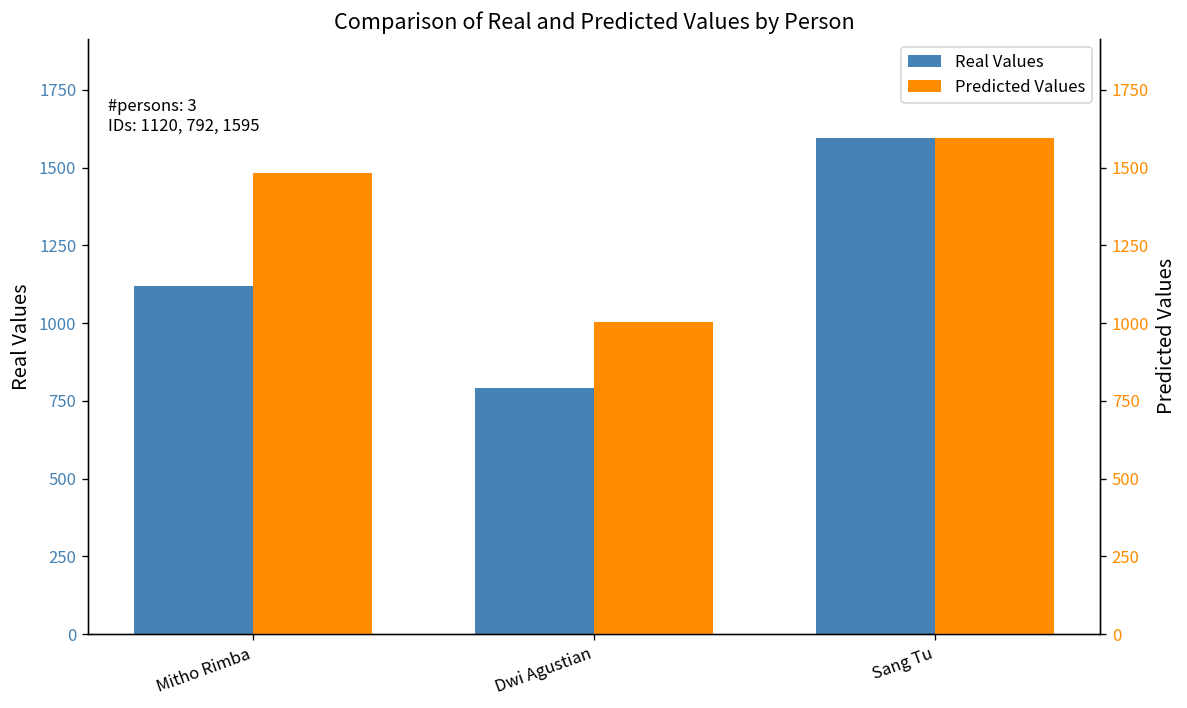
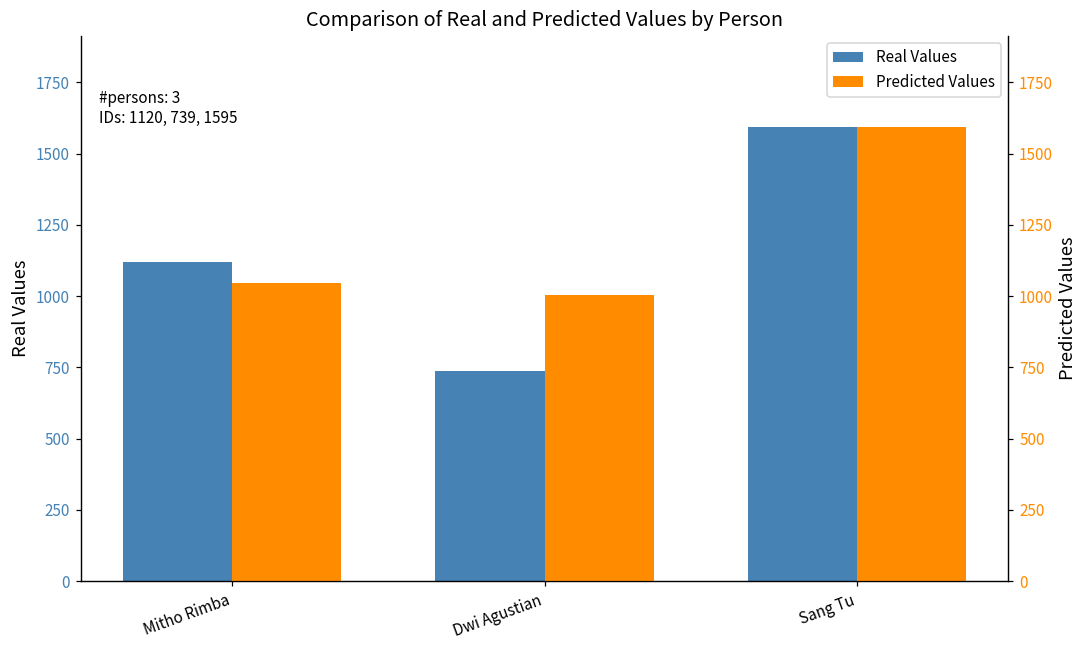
  {
    "Real Values": {
-     "Dwi Agustian": "792,"
+     "Dwi Agustian": "739,"
    },
    "Predicted Values": {
-     "Mitho Rimba": "1480",
+     "Mitho Rimba": "1050",
      "Dwi Agustian": "1000",
      "Sang Tu": "1600"
    }
  }
